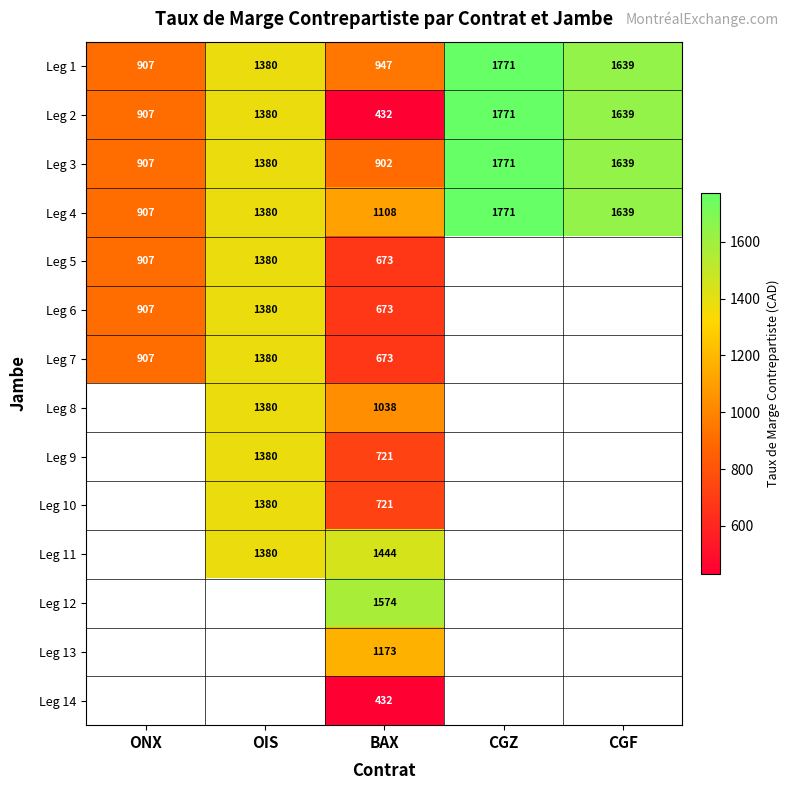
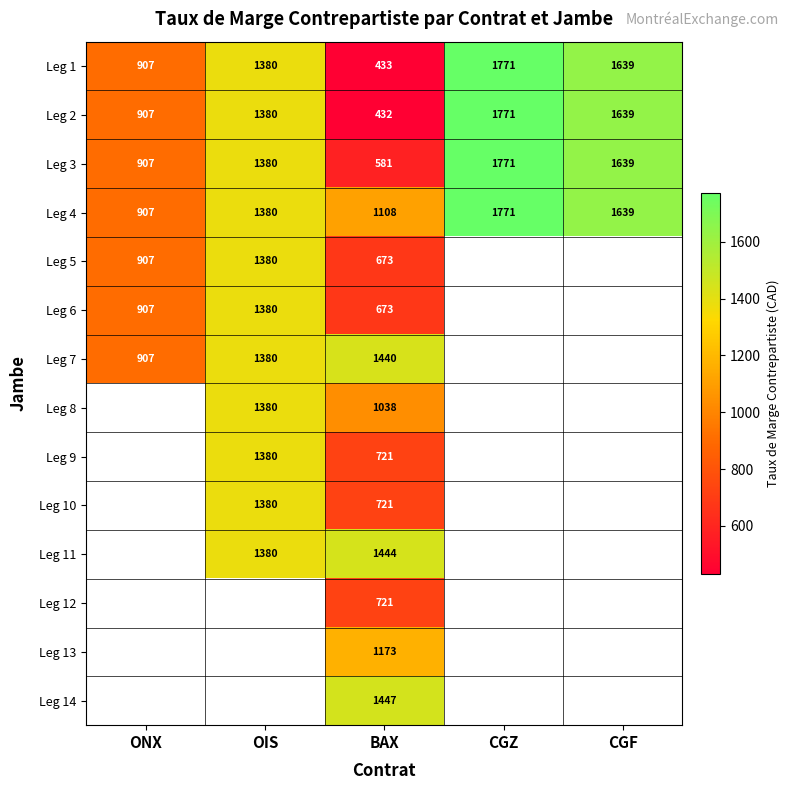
  {
    "Leg 1": {
      "ONX": 907,
      "OIS": 1380,
-     "BAX": 947,
+     "BAX": 433,
      "CGZ": 1771,
      "CGF": 1639
    },
    "Leg 2": {
      "ONX": 907,
      "OIS": 1380,
      "BAX": 432,
      "CGZ": 1771,
      "CGF": 1639
    },
    "Leg 3": {
      "ONX": 907,
      "OIS": 1380,
-     "BAX": 902,
+     "BAX": 581,
      "CGZ": 1771,
      "CGF": 1639
    },
    "Leg 4": {
      "ONX": 907,
      "OIS": 1380,
      "BAX": 1108,
      "CGZ": 1771,
      "CGF": 1639
    },
    "Leg 5": {
      "ONX": 907,
      "OIS": 1380,
      "BAX": 673
    },
    "Leg 6": {
      "ONX": 907,
      "OIS": 1380,
      "BAX": 673
    },
    "Leg 7": {
      "ONX": 907,
      "OIS": 1380,
-     "BAX": 673
+     "BAX": 1440
    },
    "Leg 8": {
      "OIS": 1380,
      "BAX": 1038
    },
    "Leg 9": {
      "OIS": 1380,
      "BAX": 721
    },
    "Leg 10": {
      "OIS": 1380,
      "BAX": 721
    },
    "Leg 11": {
      "OIS": 1380,
      "BAX": 1444
    },
    "Leg 12": {
-     "BAX": 1574
+     "BAX": 721
    },
    "Leg 13": {
      "BAX": 1173
    },
    "Leg 14": {
-     "BAX": 432
+     "BAX": 1447
    }
  }
